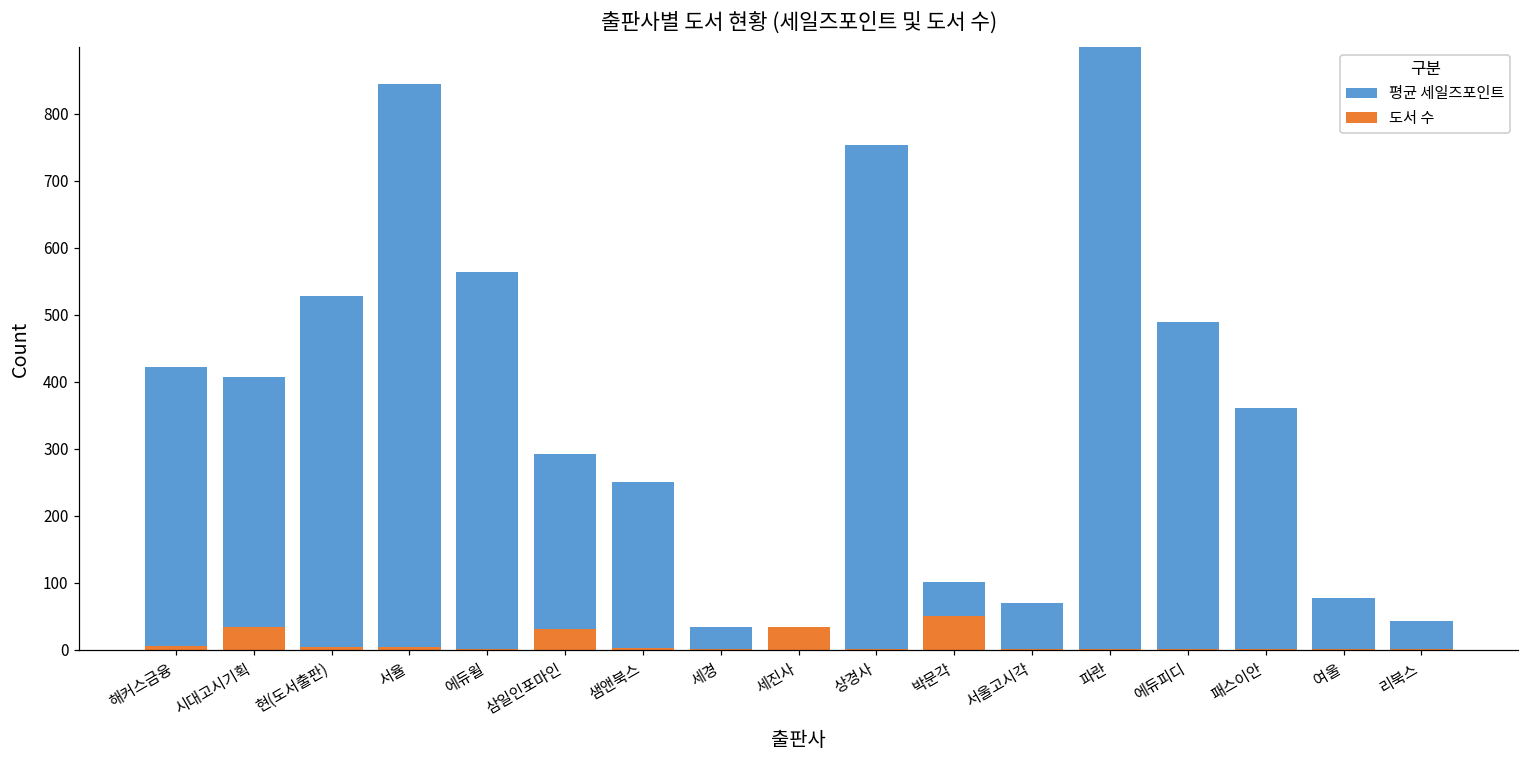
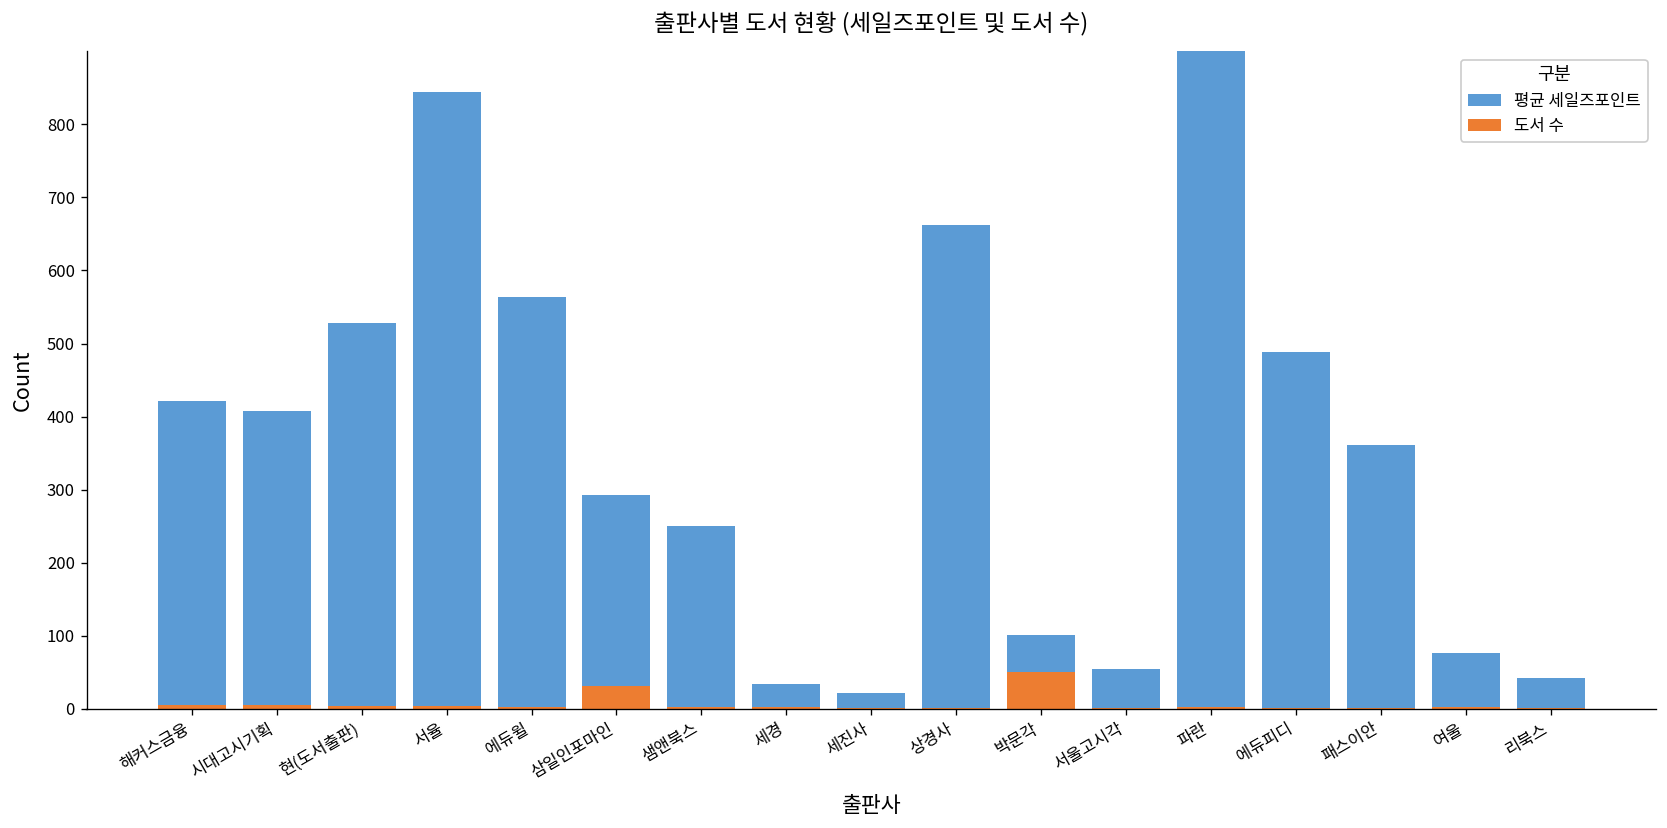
  {
    "평균 세일즈포인트": {
      "해커스금융": 420,
      "시대고시기획": 410,
      "현(도서출판)": 530,
      "서율": 840,
      "에듀윌": 560,
      "삼일인포마인": 290,
      "샘앤북스": 250,
      "세경": 30,
-     "상경사": 750,
+     "상경사": 660,
      "박문각": 100,
-     "서울고시각": 70,
+     "서울고시각": 50,
      "에듀피디": 490,
      "패스이안": 360,
      "여울": 80,
      "리북스": 40
    },
    "도서 수": {
-     "시대고시기획": 30,
-     "세진사": 30
+     "시대고시기획": 10,
+     "세진사": 0
    }
  }
